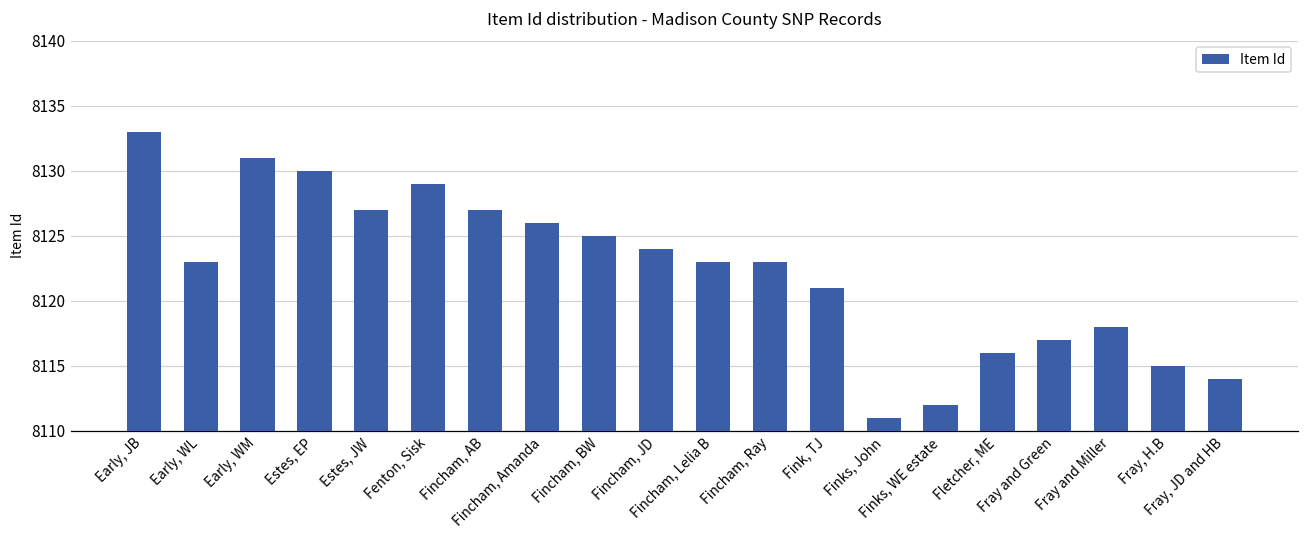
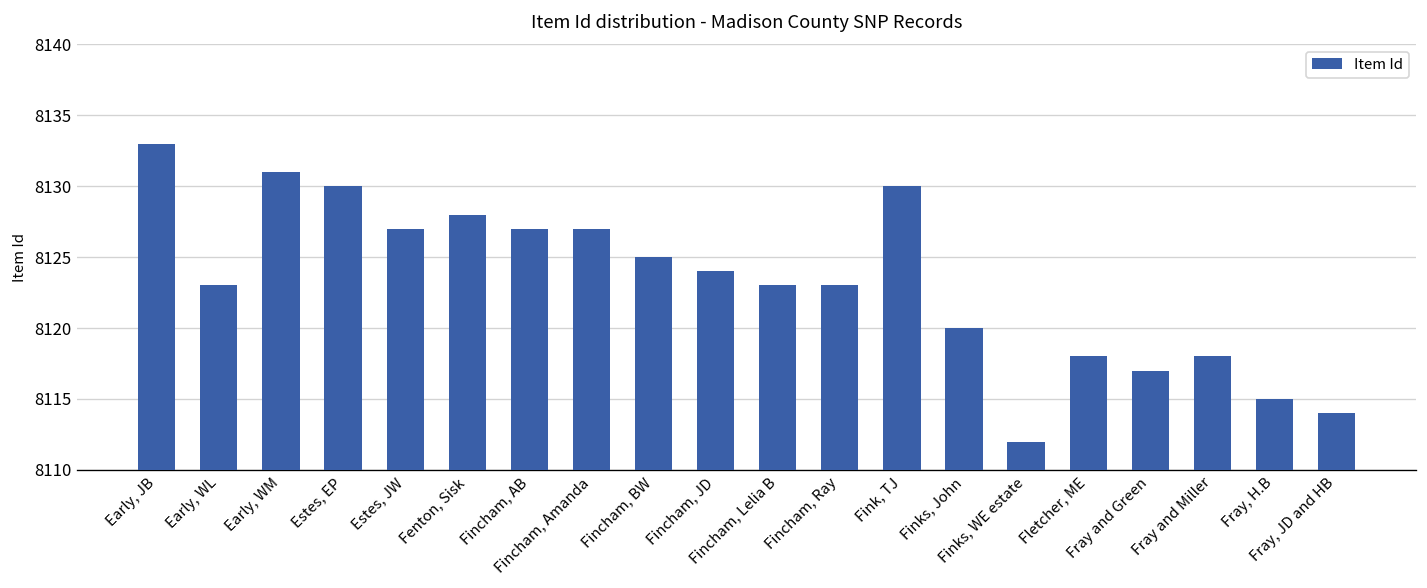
  {
    "Early, JB": 8133,
    "Early, WL": 8123,
    "Early, WM": 8131,
    "Estes, EP": 8130,
    "Estes, JW": 8127,
-   "Fenton, Sisk": 8129,
+   "Fenton, Sisk": 8128,
    "Fincham, AB": 8127,
-   "Fincham, Amanda": 8126,
+   "Fincham, Amanda": 8127,
    "Fincham, BW": 8125,
    "Fincham, JD": 8124,
    "Fincham, Lelia B": 8123,
    "Fincham, Ray": 8123,
-   "Fink, TJ": 8121,
-   "Finks, John": 8111,
+   "Fink, TJ": 8130,
+   "Finks, John": 8120,
    "Finks, WE estate": 8112,
-   "Fletcher, ME": 8116,
+   "Fletcher, ME": 8118,
    "Fray and Green": 8117,
    "Fray and Miller": 8118,
    "Fray, H.B": 8115,
    "Fray, JD and HB": 8114
  }
